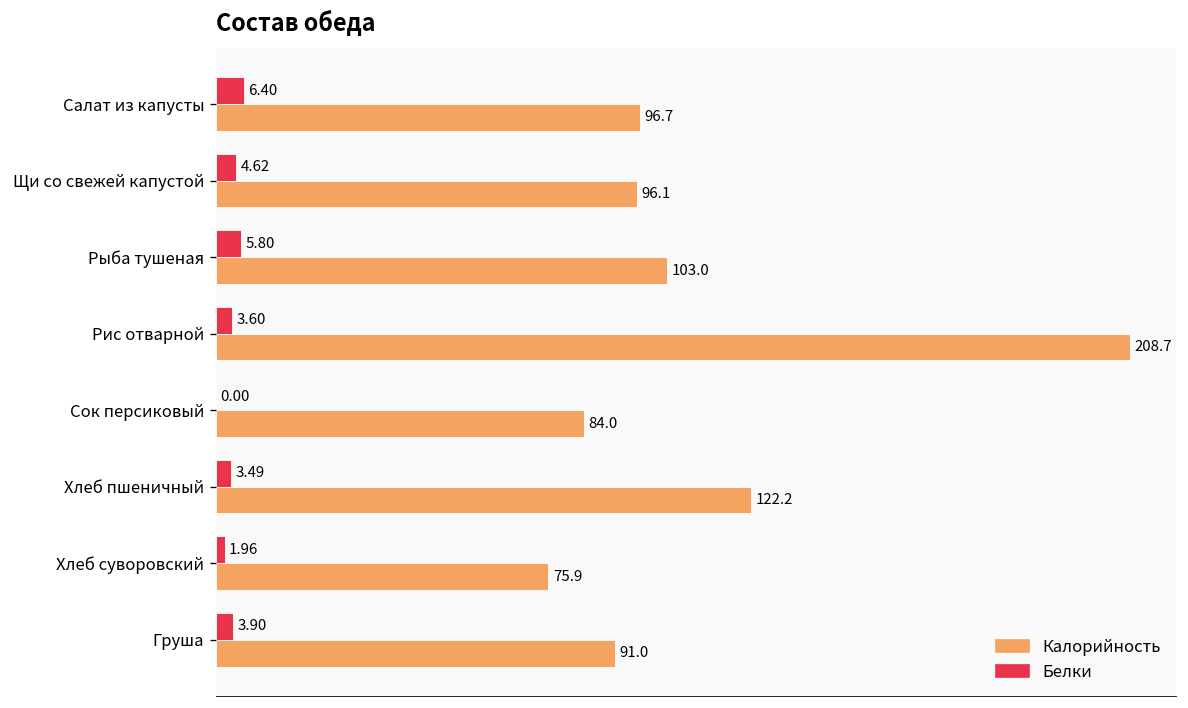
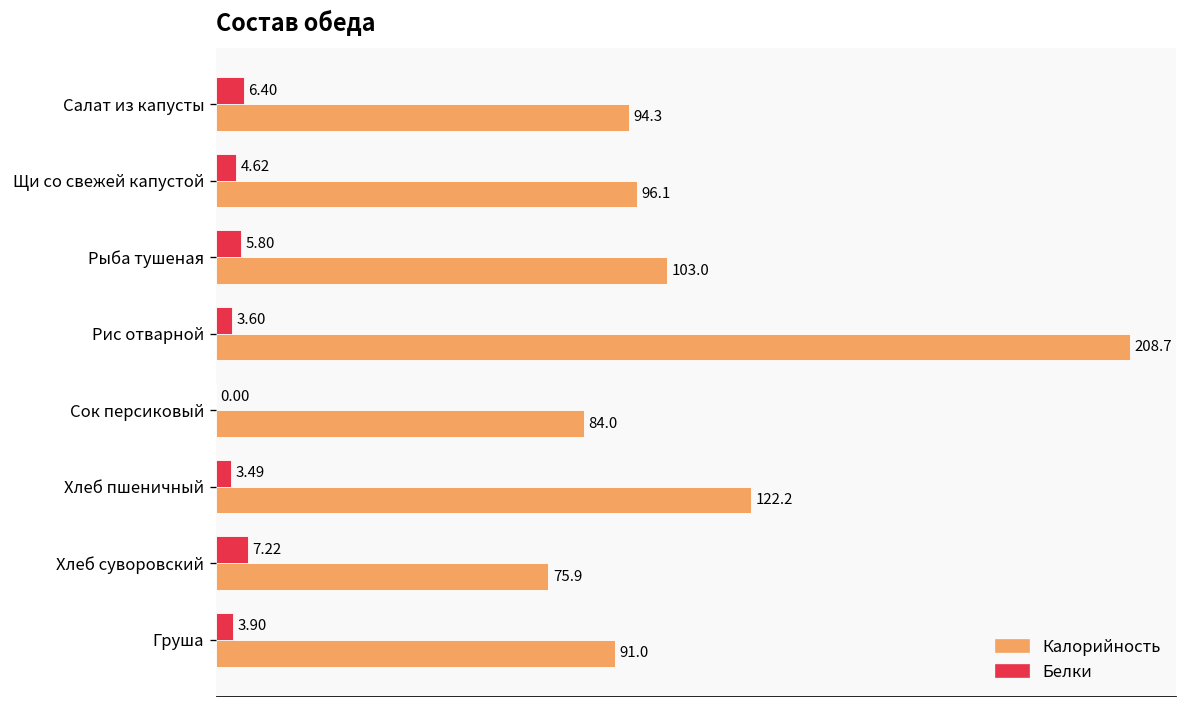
  {
    "Калорийность": {
-     "Салат из капусты": 96.7,
+     "Салат из капусты": 94.3,
      "Щи со свежей капустой": 96.1,
      "Рыба тушеная": 103.0,
      "Рис отварной": 208.7,
      "Сок персиковый": 84.0,
      "Хлеб пшеничный": 122.2,
      "Хлеб суворовский": 75.9,
      "Груша": 91.0
    },
    "Белки": {
      "Салат из капусты": 6.40,
      "Щи со свежей капустой": 4.62,
      "Рыба тушеная": 5.80,
      "Рис отварной": 3.60,
      "Сок персиковый": 0.00,
      "Хлеб пшеничный": 3.49,
-     "Хлеб суворовский": 1.96,
+     "Хлеб суворовский": 7.22,
      "Груша": 3.90
    }
  }
